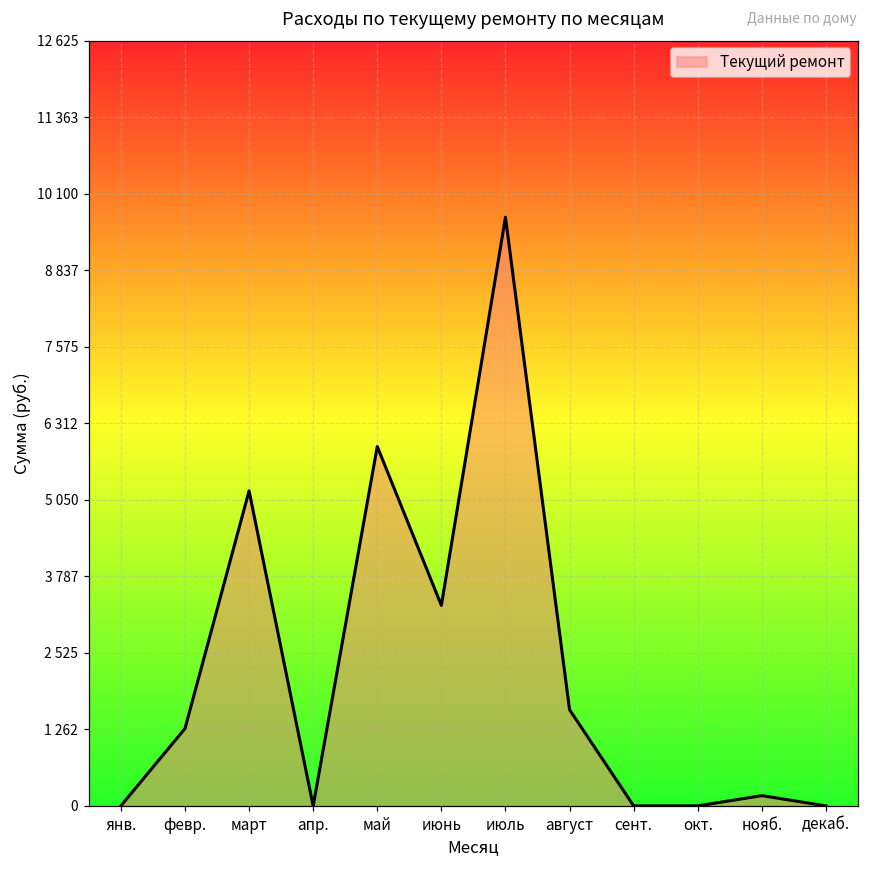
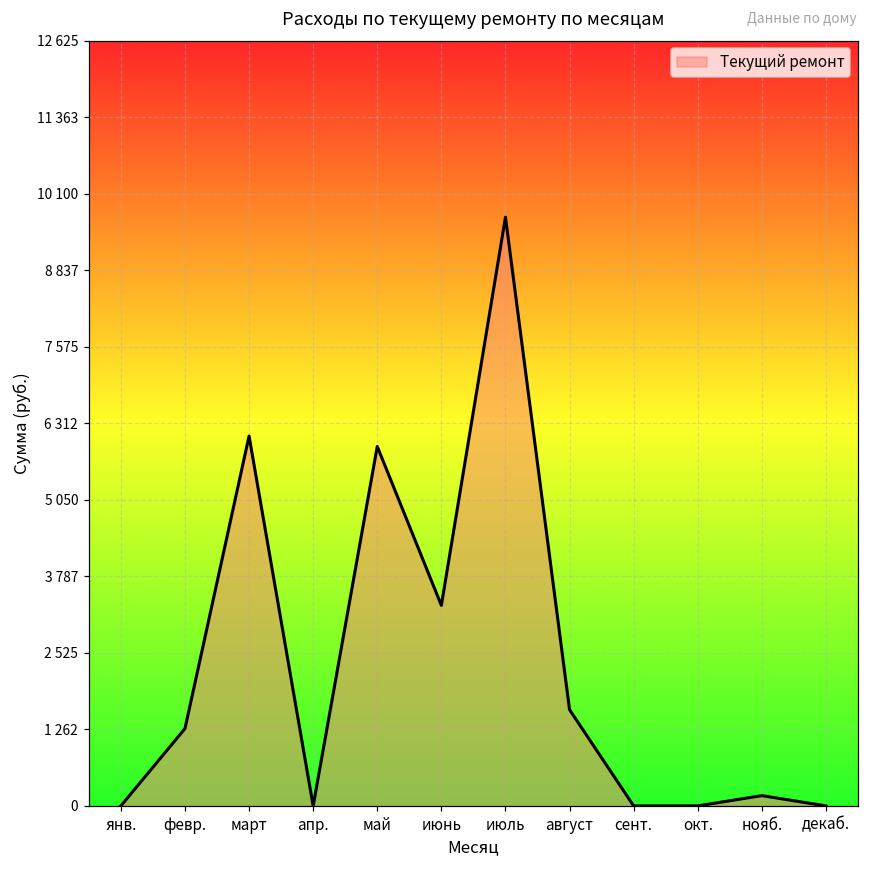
  {
    "янв.": 0,
    "февр.": 1300,
-   "март": 5200,
+   "март": 6100,
    "апр.": 0,
    "май": 5900,
    "июнь": 3300,
    "июль": 9700,
    "август": 1600,
    "сент.": 0,
    "окт.": 0,
    "нояб.": 200,
    "декаб.": 0
  }
